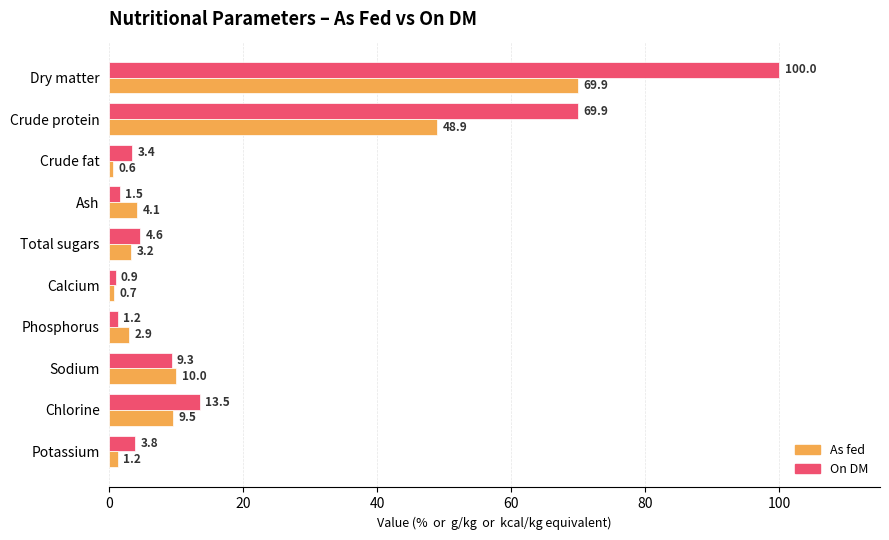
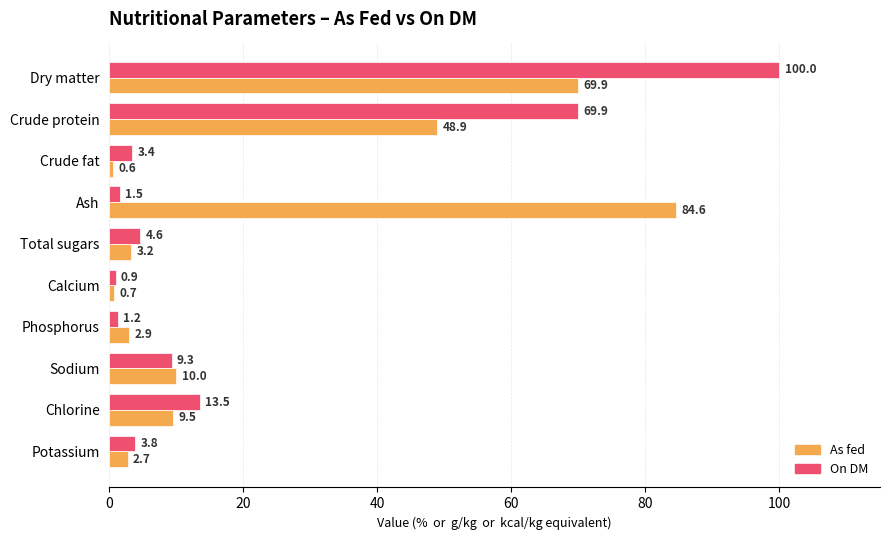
  {
    "On DM": {
      "Dry matter": 100.0,
      "Crude protein": 69.9,
      "Crude fat": 3.4,
      "Ash": 1.5,
      "Total sugars": 4.6,
      "Calcium": 0.9,
      "Phosphorus": 1.2,
      "Sodium": 9.3,
      "Chlorine": 13.5,
      "Potassium": 3.8
    },
    "As fed": {
      "Dry matter": 69.9,
      "Crude protein": 48.9,
      "Crude fat": 0.6,
-     "Ash": 4.1,
+     "Ash": 84.6,
      "Total sugars": 3.2,
      "Calcium": 0.7,
      "Phosphorus": 2.9,
      "Sodium": 10.0,
      "Chlorine": 9.5,
-     "Potassium": 1.2
+     "Potassium": 2.7
    }
  }
